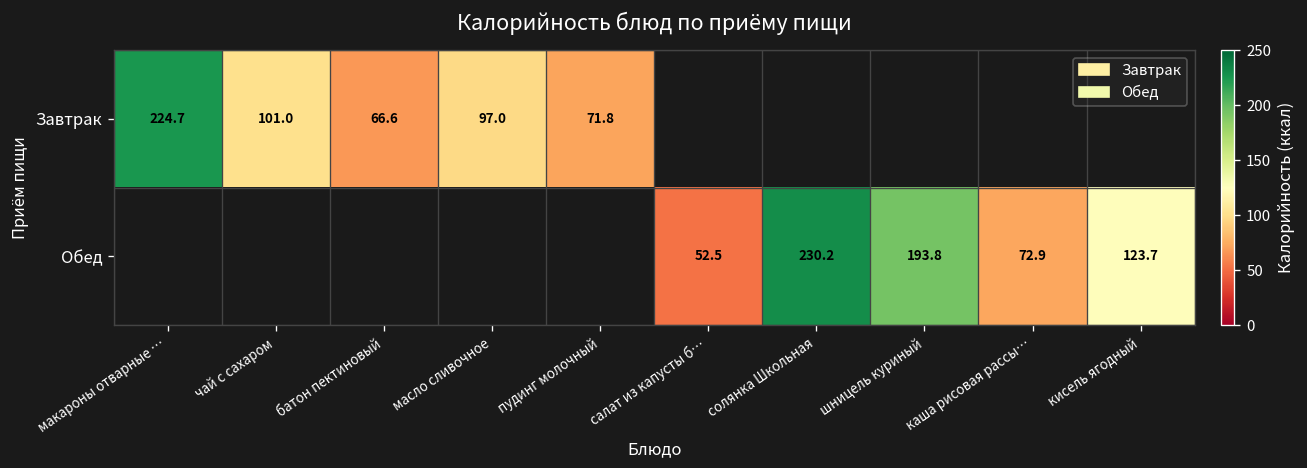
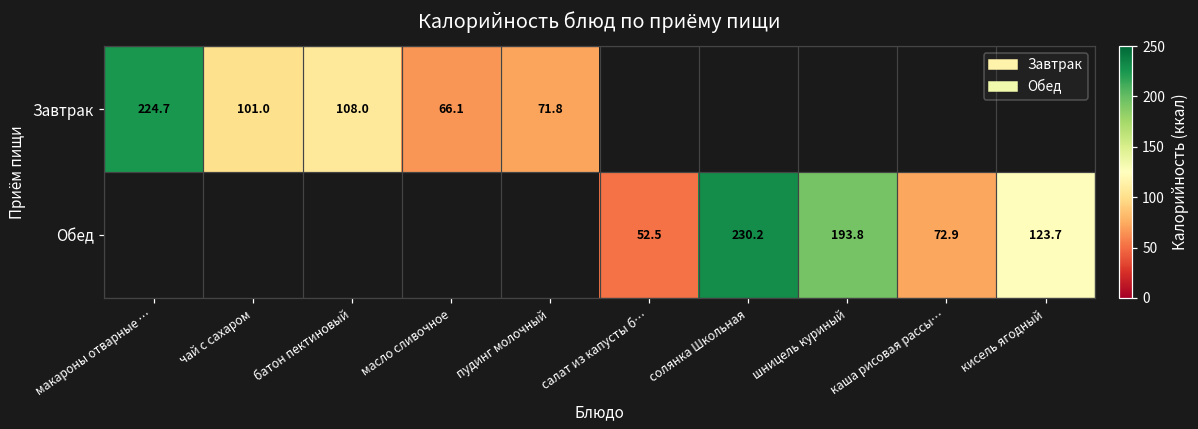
  {
    "Завтрак": {
      "макароны отварные …": 224.7,
      "чай с сахаром": 101.0,
-     "батон пектиновый": 66.6,
-     "масло сливочное": 97.0,
+     "батон пектиновый": 108.0,
+     "масло сливочное": 66.1,
      "пудинг молочный": 71.8
    },
    "Обед": {
      "салат из капусты б…": 52.5,
      "солянка Школьная": 230.2,
      "шницель куриный": 193.8,
      "каша рисовая рассы…": 72.9,
      "кисель ягодный": 123.7
    }
  }
